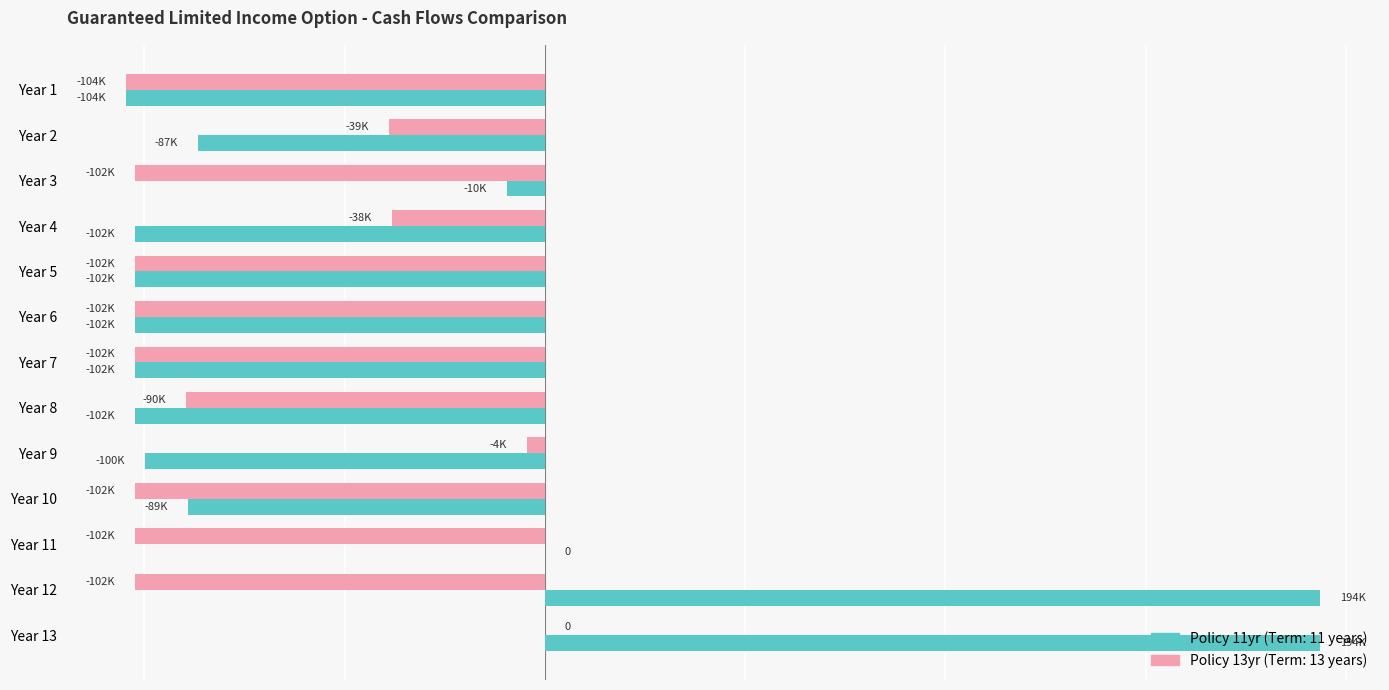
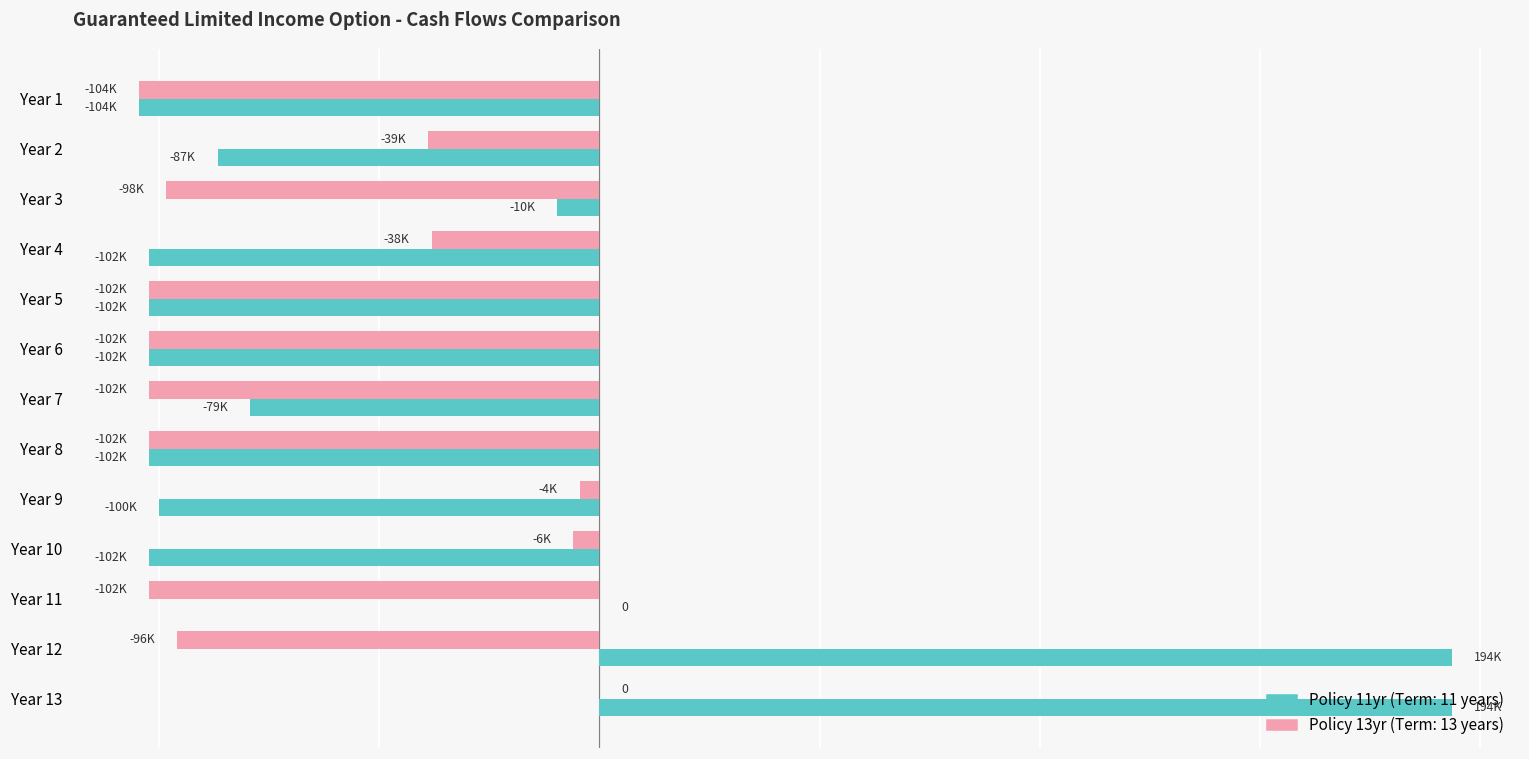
  {
    "Policy 11yr (Term: 11 years)": {
      "Year 1": "-104K",
      "Year 2": "-87K",
      "Year 3": "-10K",
      "Year 4": "-102K",
      "Year 5": "-102K",
      "Year 6": "-102K",
-     "Year 7": "-102K",
+     "Year 7": "-79K",
      "Year 8": "-102K",
      "Year 9": "-100K",
-     "Year 10": "-89K",
+     "Year 10": "-102K",
      "Year 11": "0",
      "Year 12": "194K",
      "Year 13": "194K"
    },
    "Policy 13yr (Term: 13 years)": {
      "Year 1": "-104K",
      "Year 2": "-39K",
-     "Year 3": "-102K",
+     "Year 3": "-98K",
      "Year 4": "-38K",
      "Year 5": "-102K",
      "Year 6": "-102K",
      "Year 7": "-102K",
-     "Year 8": "-90K",
+     "Year 8": "-102K",
      "Year 9": "-4K",
-     "Year 10": "-102K",
+     "Year 10": "-6K",
      "Year 11": "-102K",
-     "Year 12": "-102K",
+     "Year 12": "-96K",
      "Year 13": "0"
    }
  }
